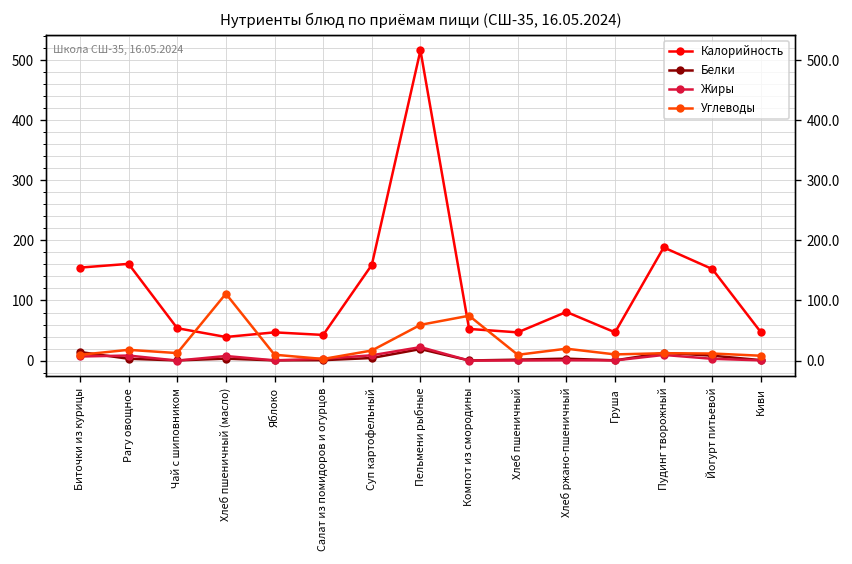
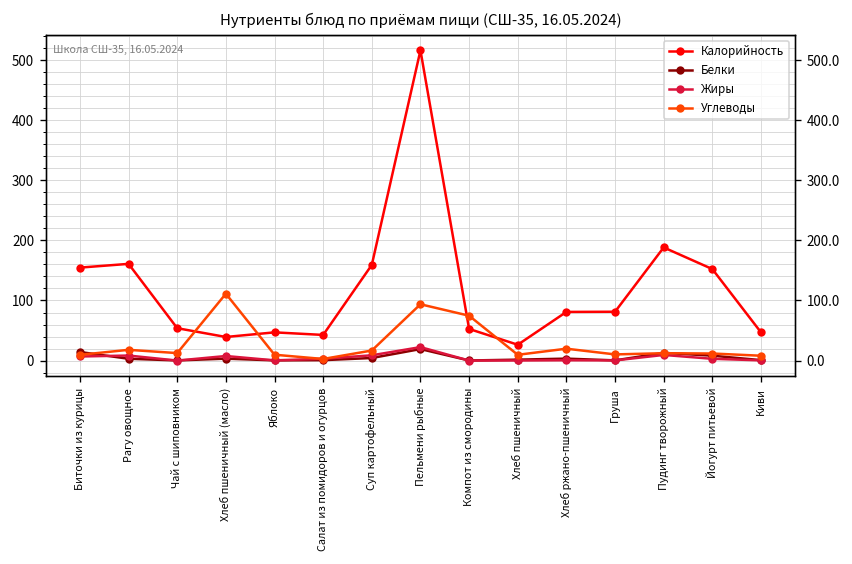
  {
    "Калорийность": {
      "Биточки из курицы": 150,
      "Рагу овощное": 160,
      "Чай с шиповником": 50,
      "Хлеб пшеничный (масло)": 40,
      "Яблоко": 50,
      "Салат из помидоров и огурцов": 40,
      "Суп картофельный": 160,
      "Пельмени рыбные": 520,
      "Компот из смородины": 50,
-     "Хлеб пшеничный": 50,
+     "Хлеб пшеничный": 30,
      "Хлеб ржано-пшеничный": 80,
-     "Груша": 50,
+     "Груша": 80,
      "Пудинг творожный": 190,
      "Йогурт питьевой": 150,
      "Киви": 50
    },
    "Белки": {
      "Рагу овощное": 0
    },
    "Жиры": {
      "Рагу овощное": 10,
      "Йогурт питьевой": 0
    },
    "Углеводы": {
      "Рагу овощное": 20,
      "Чай с шиповником": 10,
      "Хлеб пшеничный (масло)": 110,
      "Яблоко": 10,
      "Суп картофельный": 20,
-     "Пельмени рыбные": 60,
+     "Пельмени рыбные": 90,
      "Компот из смородины": 70,
      "Хлеб пшеничный": 10,
      "Хлеб ржано-пшеничный": 20,
      "Груша": 10,
      "Киви": 10
    }
  }
